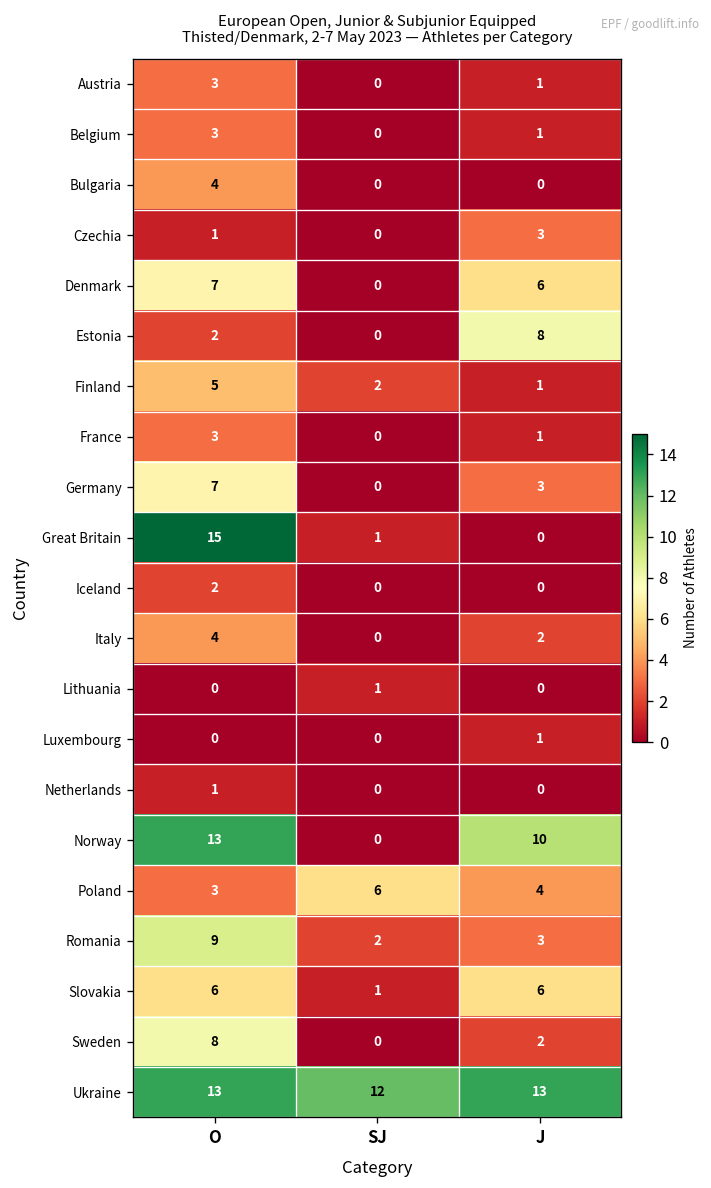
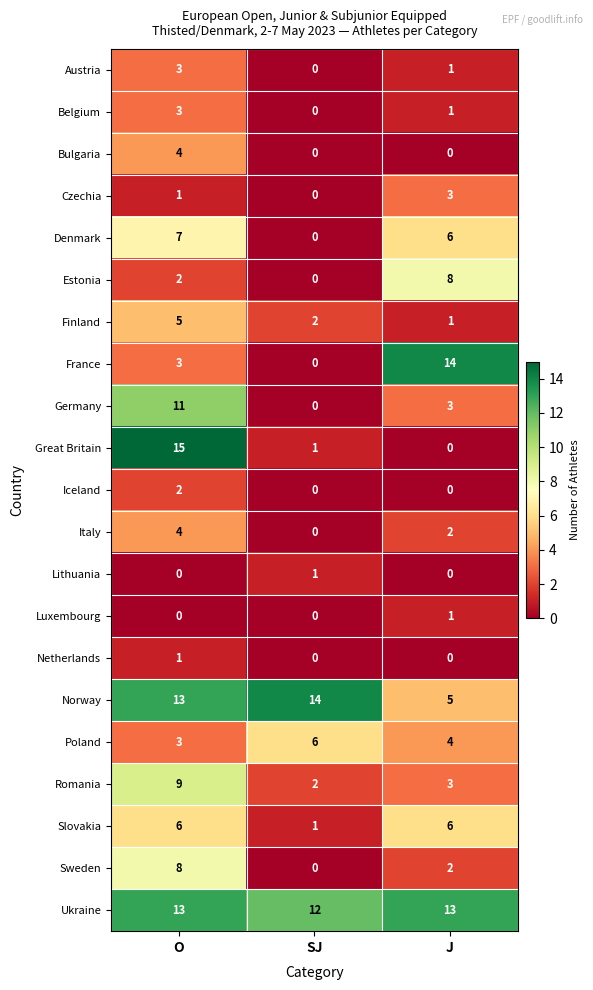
  {
    "Austria": {
      "O": 3,
      "SJ": 0,
      "J": 1
    },
    "Belgium": {
      "O": 3,
      "SJ": 0,
      "J": 1
    },
    "Bulgaria": {
      "O": 4,
      "SJ": 0,
      "J": 0
    },
    "Czechia": {
      "O": 1,
      "SJ": 0,
      "J": 3
    },
    "Denmark": {
      "O": 7,
      "SJ": 0,
      "J": 6
    },
    "Estonia": {
      "O": 2,
      "SJ": 0,
      "J": 8
    },
    "Finland": {
      "O": 5,
      "SJ": 2,
      "J": 1
    },
    "France": {
      "O": 3,
      "SJ": 0,
-     "J": 1
+     "J": 14
    },
    "Germany": {
-     "O": 7,
+     "O": 11,
      "SJ": 0,
      "J": 3
    },
    "Great Britain": {
      "O": 15,
      "SJ": 1,
      "J": 0
    },
    "Iceland": {
      "O": 2,
      "SJ": 0,
      "J": 0
    },
    "Italy": {
      "O": 4,
      "SJ": 0,
      "J": 2
    },
    "Lithuania": {
      "O": 0,
      "SJ": 1,
      "J": 0
    },
    "Luxembourg": {
      "O": 0,
      "SJ": 0,
      "J": 1
    },
    "Netherlands": {
      "O": 1,
      "SJ": 0,
      "J": 0
    },
    "Norway": {
      "O": 13,
-     "SJ": 0,
-     "J": 10
+     "SJ": 14,
+     "J": 5
    },
    "Poland": {
      "O": 3,
      "SJ": 6,
      "J": 4
    },
    "Romania": {
      "O": 9,
      "SJ": 2,
      "J": 3
    },
    "Slovakia": {
      "O": 6,
      "SJ": 1,
      "J": 6
    },
    "Sweden": {
      "O": 8,
      "SJ": 0,
      "J": 2
    },
    "Ukraine": {
      "O": 13,
      "SJ": 12,
      "J": 13
    }
  }
